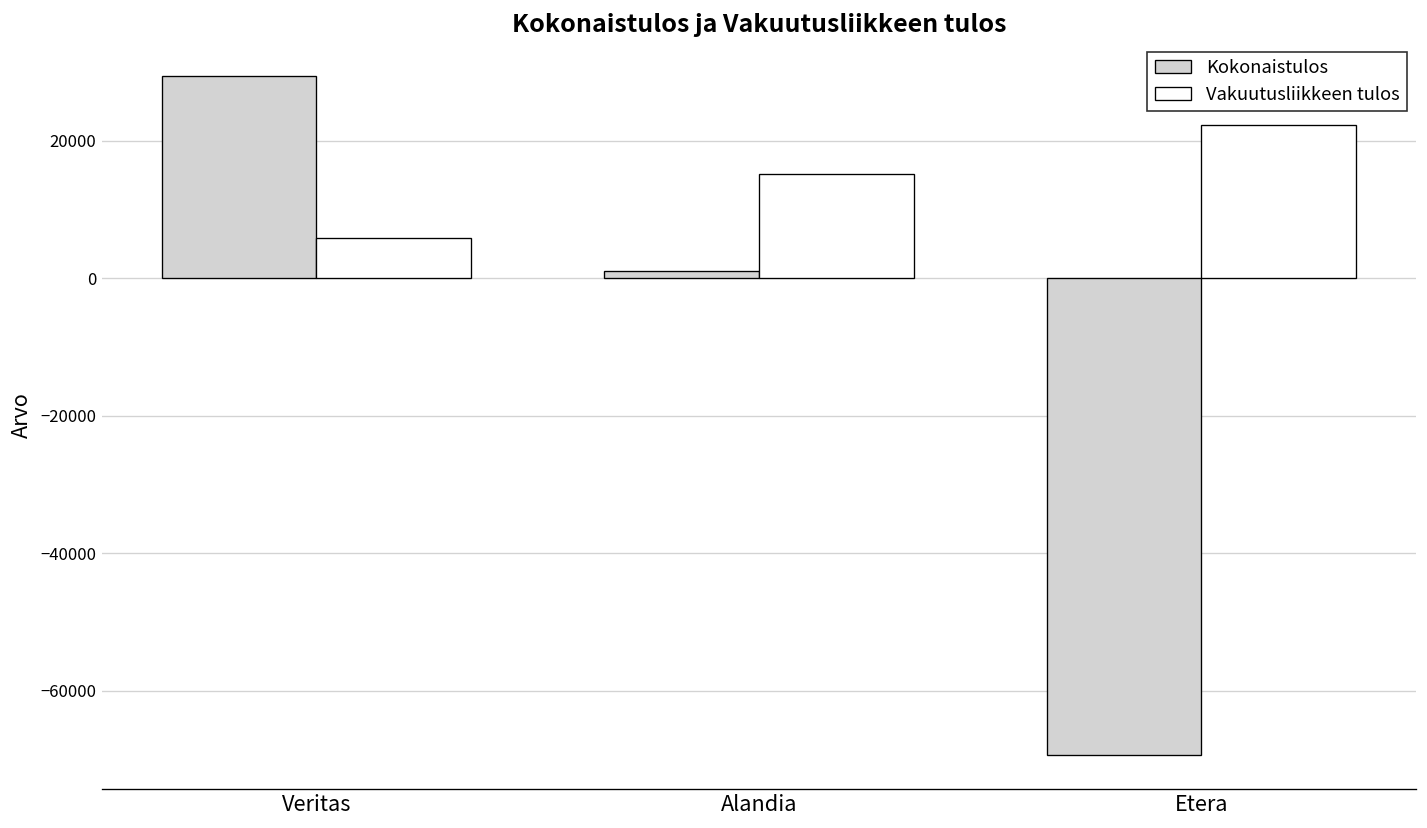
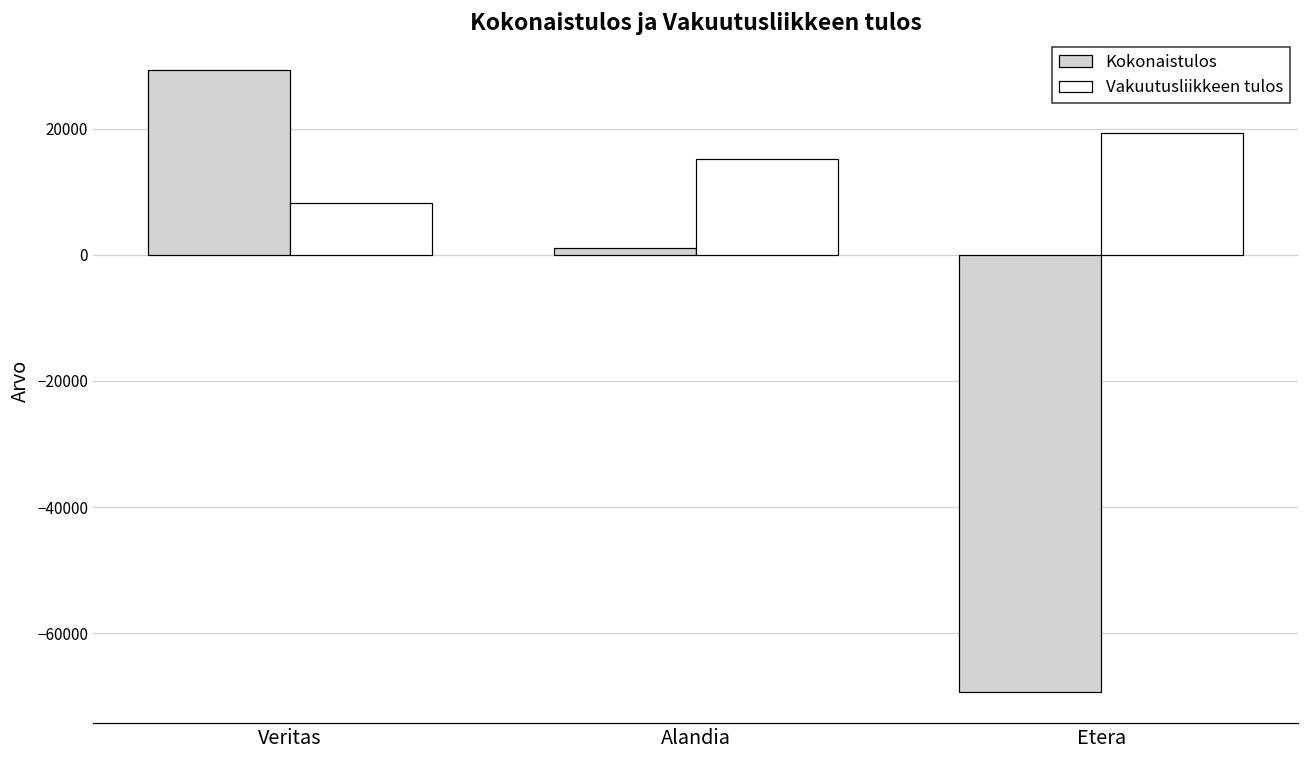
  {
    "Kokonaistulos": {
      "Veritas": 29000,
      "Alandia": 1000,
      "Etera": -69000
    },
    "Vakuutusliikkeen tulos": {
-     "Veritas": 6000,
+     "Veritas": 8000,
      "Alandia": 15000,
-     "Etera": 22000
+     "Etera": 19000
    }
  }
